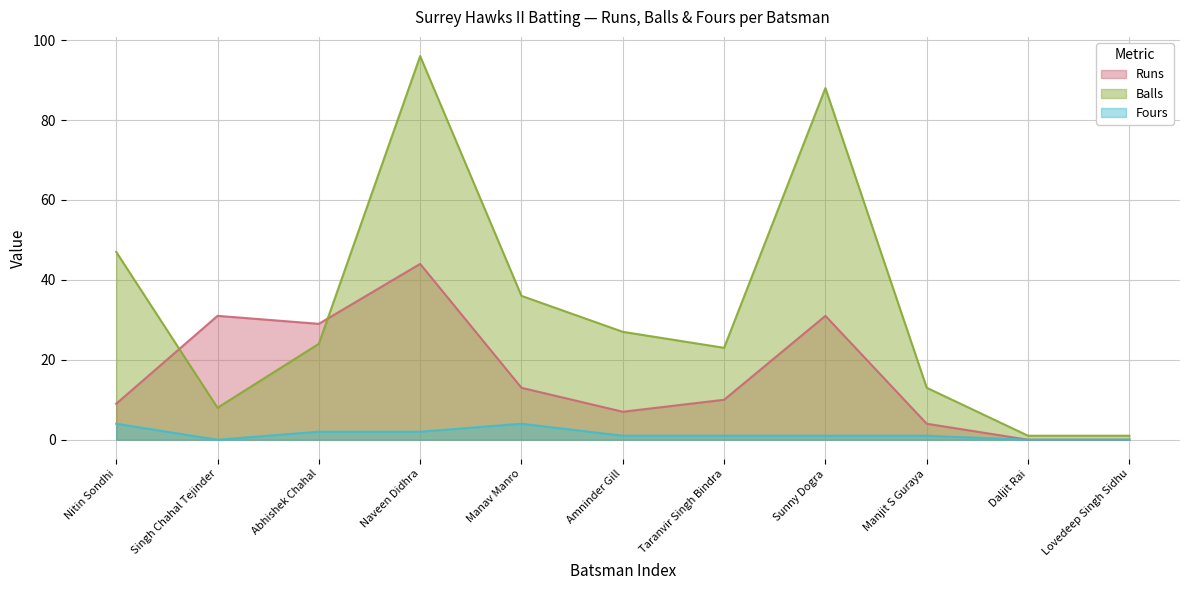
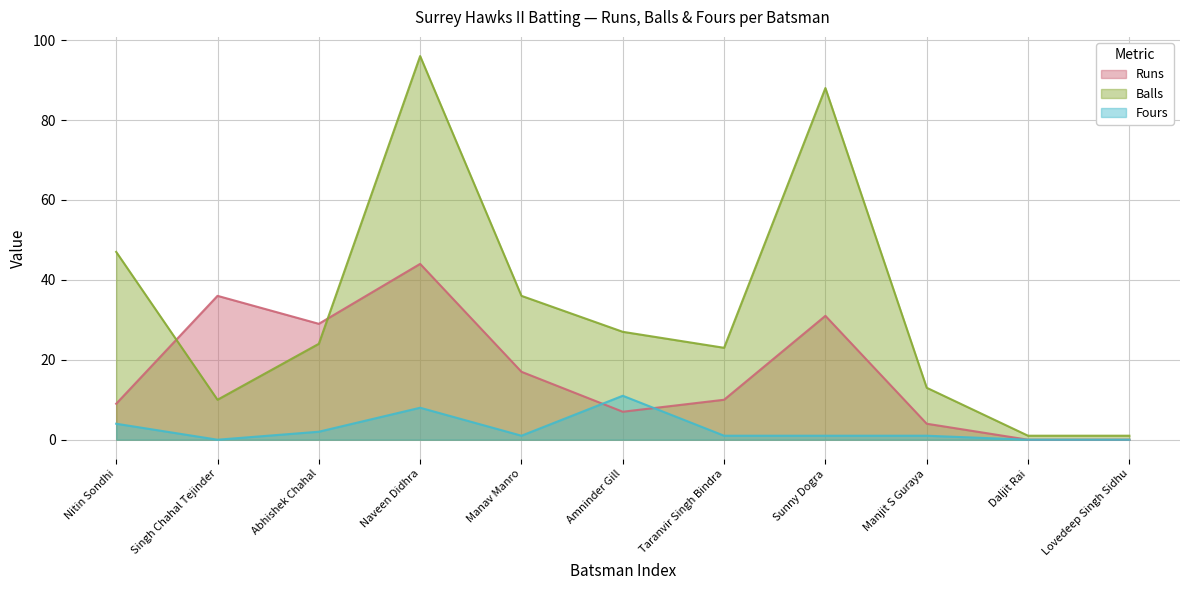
  {
    "Runs": {
      "Nitin Sondhi": 9,
-     "Singh Chahal Tejinder": 31,
+     "Singh Chahal Tejinder": 36,
      "Abhishek Chahal": 29,
      "Naveen Didhra": 44,
-     "Manav Manro": 13,
+     "Manav Manro": 17,
      "Amninder Gill": 7,
      "Taranvir Singh Bindra": 10,
      "Sunny Dogra": 31,
      "Manjit S Guraya": 4
    },
    "Balls": {
      "Nitin Sondhi": 47,
-     "Singh Chahal Tejinder": 8,
+     "Singh Chahal Tejinder": 10,
      "Abhishek Chahal": 24,
      "Naveen Didhra": 96,
      "Manav Manro": 36,
      "Amninder Gill": 27,
      "Taranvir Singh Bindra": 23,
      "Sunny Dogra": 88,
      "Manjit S Guraya": 13,
      "Daljit Rai": 1,
      "Lovedeep Singh Sidhu": 1
    },
    "Fours": {
      "Nitin Sondhi": 4,
      "Singh Chahal Tejinder": 0,
      "Abhishek Chahal": 2,
-     "Naveen Didhra": 2,
-     "Manav Manro": 4,
-     "Amninder Gill": 1,
+     "Naveen Didhra": 8,
+     "Manav Manro": 1,
+     "Amninder Gill": 11,
      "Taranvir Singh Bindra": 1,
      "Sunny Dogra": 1,
      "Manjit S Guraya": 1
    }
  }
